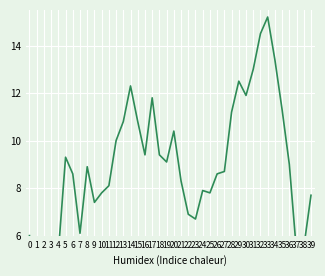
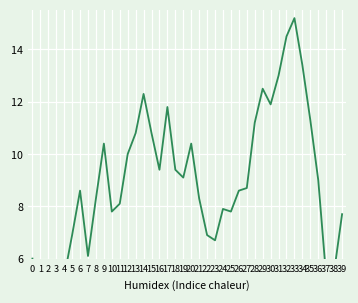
  {
    "0": 6.0,
-   "5": 9.3,
+   "5": 6.9,
    "6": 8.6,
    "7": 6.1,
-   "8": 8.9,
-   "9": 7.4
+   "8": 8.3,
+   "9": 10.4
  }
